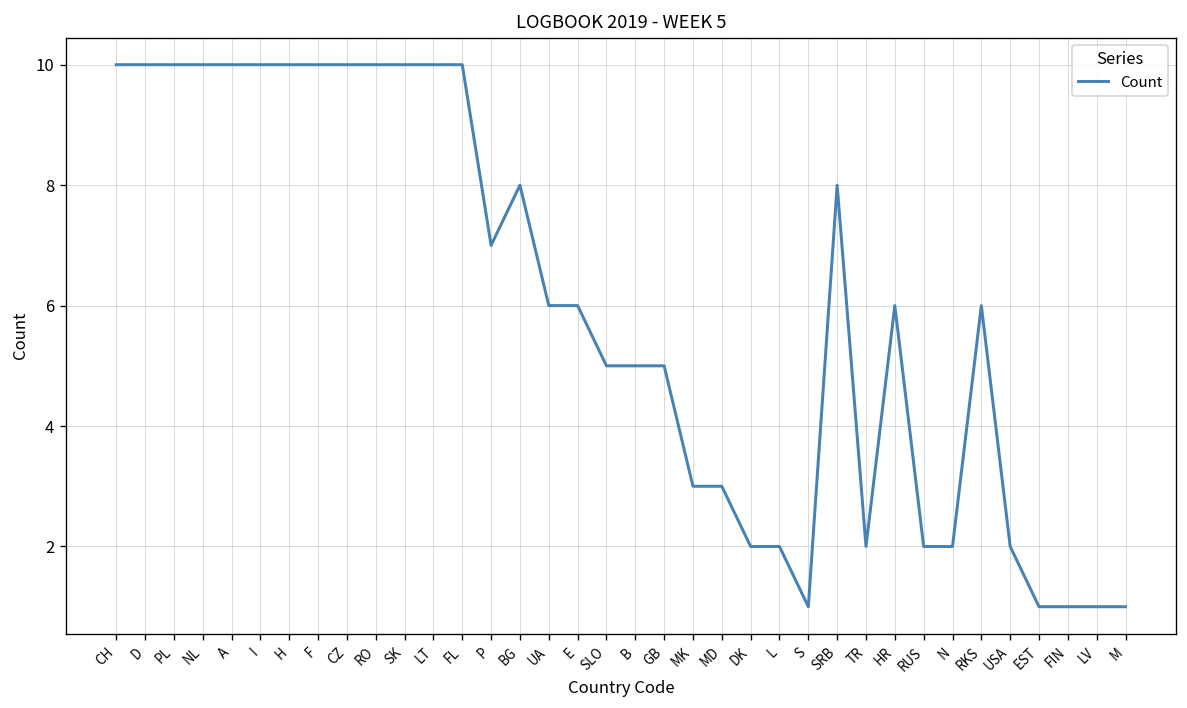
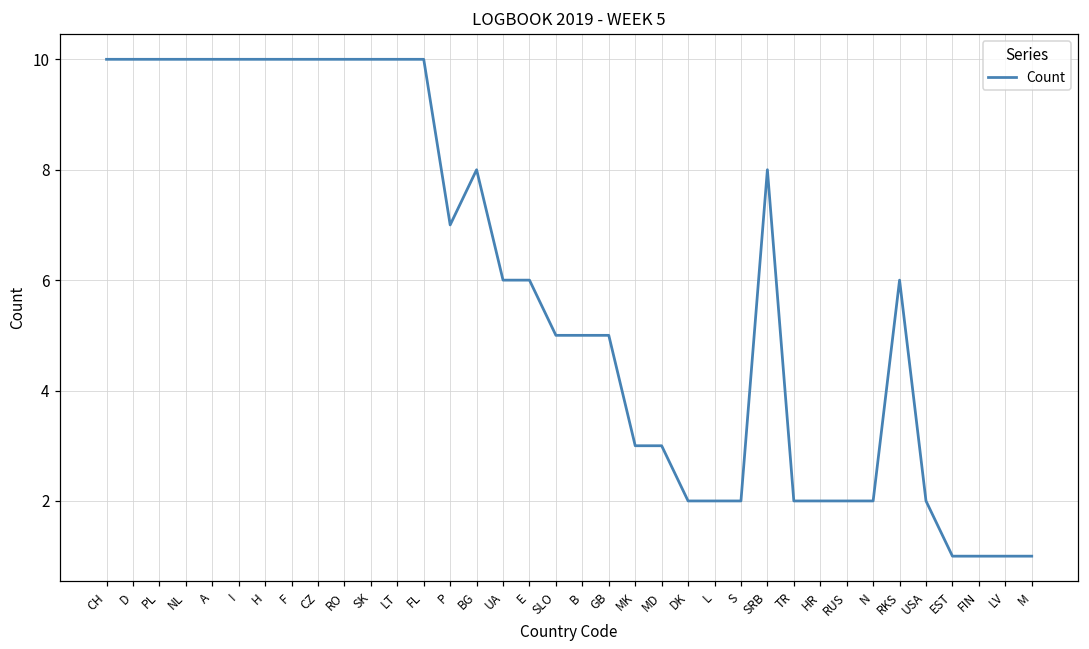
  {
    "CH": 10,
    "D": 10,
    "PL": 10,
    "NL": 10,
    "A": 10,
    "I": 10,
    "H": 10,
    "F": 10,
    "CZ": 10,
    "RO": 10,
    "SK": 10,
    "LT": 10,
    "FL": 10,
    "P": 7,
    "BG": 8,
    "UA": 6,
    "E": 6,
    "SLO": 5,
    "B": 5,
    "GB": 5,
    "MK": 3,
    "MD": 3,
    "DK": 2,
    "L": 2,
-   "S": 1,
+   "S": 2,
    "SRB": 8,
    "TR": 2,
-   "HR": 6,
+   "HR": 2,
    "RUS": 2,
    "N": 2,
    "RKS": 6,
    "USA": 2,
    "EST": 1,
    "FIN": 1,
    "LV": 1,
    "M": 1
  }
